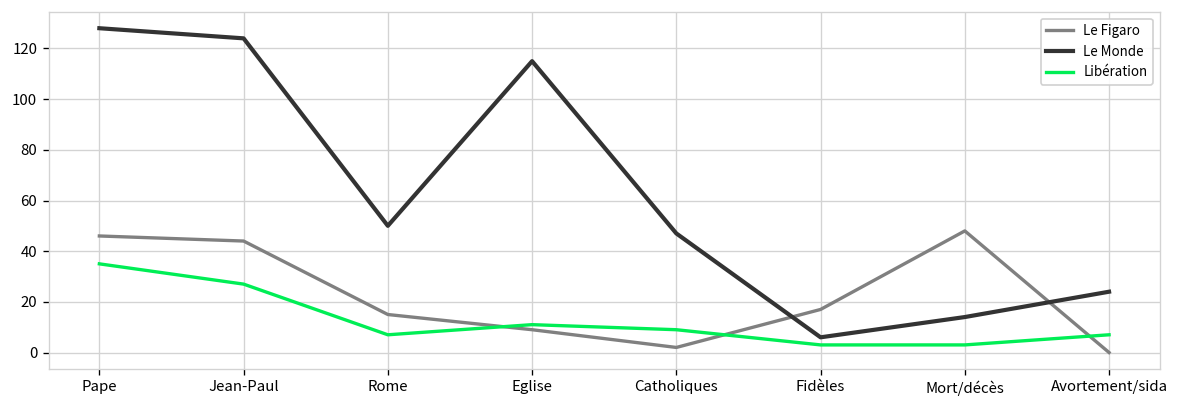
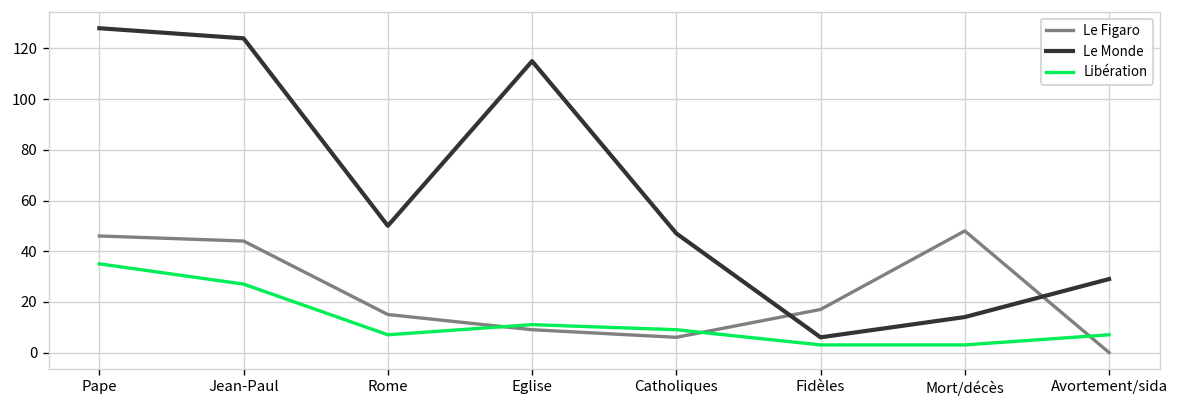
  {
    "Le Figaro": {
      "Pape": 46,
      "Jean-Paul": 44,
      "Rome": 15,
      "Eglise": 9,
-     "Catholiques": 2,
+     "Catholiques": 6,
      "Fidèles": 17,
      "Mort/décès": 48,
      "Avortement/sida": 0
    },
    "Le Monde": {
      "Pape": 128,
      "Jean-Paul": 124,
      "Rome": 50,
      "Eglise": 115,
      "Catholiques": 47,
      "Fidèles": 6,
      "Mort/décès": 14,
-     "Avortement/sida": 24
+     "Avortement/sida": 29
    },
    "Libération": {
      "Pape": 35,
      "Jean-Paul": 27,
      "Rome": 7,
      "Eglise": 11,
      "Catholiques": 9,
      "Fidèles": 3,
      "Mort/décès": 3,
      "Avortement/sida": 7
    }
  }
